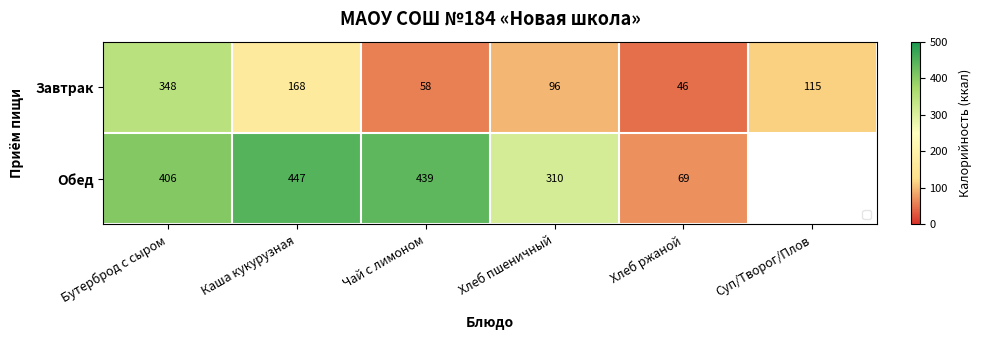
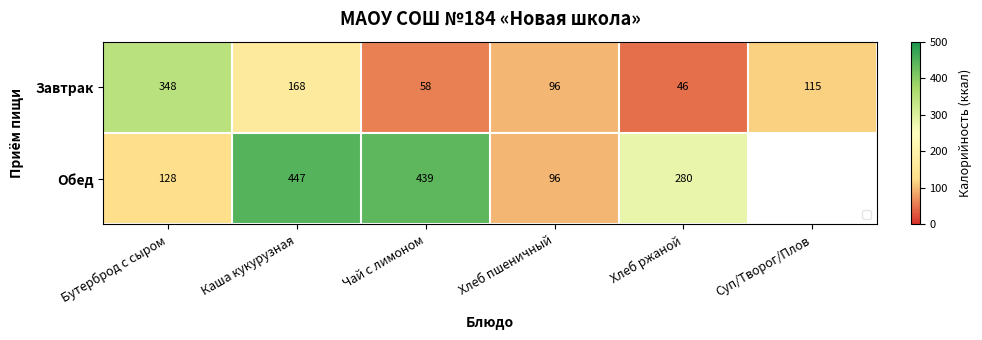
  {
    "Завтрак": {
      "Бутерброд с сыром": 348,
      "Каша кукурузная": 168,
      "Чай с лимоном": 58,
      "Хлеб пшеничный": 96,
      "Хлеб ржаной": 46,
      "Суп/Творог/Плов": 115
    },
    "Обед": {
-     "Бутерброд с сыром": 406,
+     "Бутерброд с сыром": 128,
      "Каша кукурузная": 447,
      "Чай с лимоном": 439,
-     "Хлеб пшеничный": 310,
-     "Хлеб ржаной": 69
+     "Хлеб пшеничный": 96,
+     "Хлеб ржаной": 280
    }
  }
